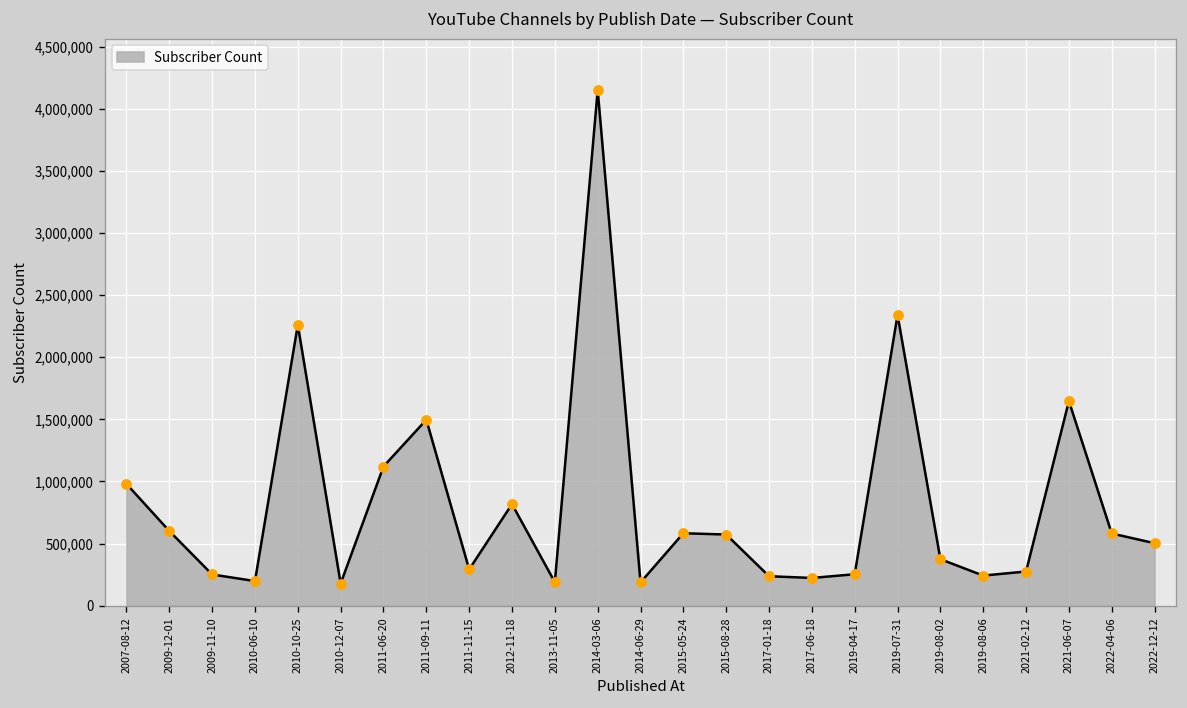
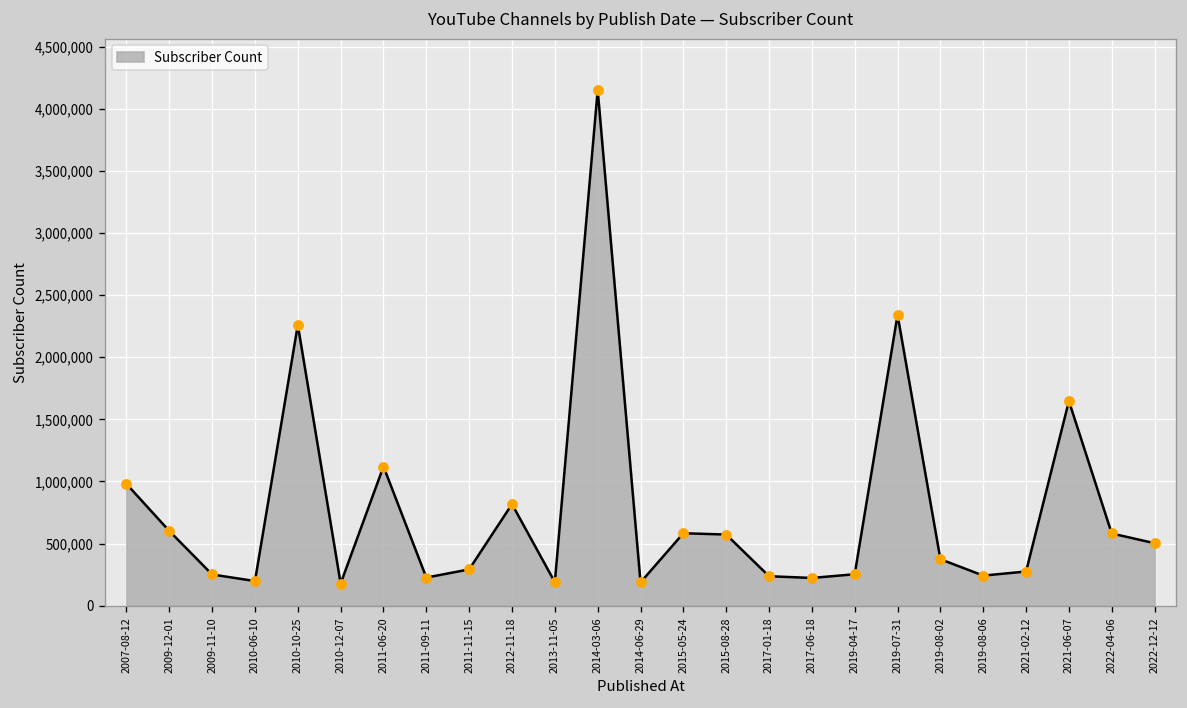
  {
    "2007-08-12": "980,000",
    "2009-12-01": "600,000",
    "2009-11-10": "250,000",
    "2010-06-10": "200,000",
    "2010-10-25": "2,260,000",
    "2010-12-07": "180,000",
    "2011-06-20": "1,120,000",
-   "2011-09-11": "1,500,000",
+   "2011-09-11": "230,000",
    "2011-11-15": "290,000",
    "2012-11-18": "820,000",
    "2013-11-05": "190,000",
    "2014-03-06": "4,150,000",
    "2014-06-29": "190,000",
    "2015-05-24": "580,000",
    "2015-08-28": "570,000",
    "2017-01-18": "240,000",
    "2017-06-18": "220,000",
    "2019-04-17": "250,000",
    "2019-07-31": "2,340,000",
    "2019-08-02": "370,000",
    "2019-08-06": "240,000",
    "2021-02-12": "280,000",
    "2021-06-07": "1,650,000",
    "2022-04-06": "580,000",
    "2022-12-12": "500,000"
  }
